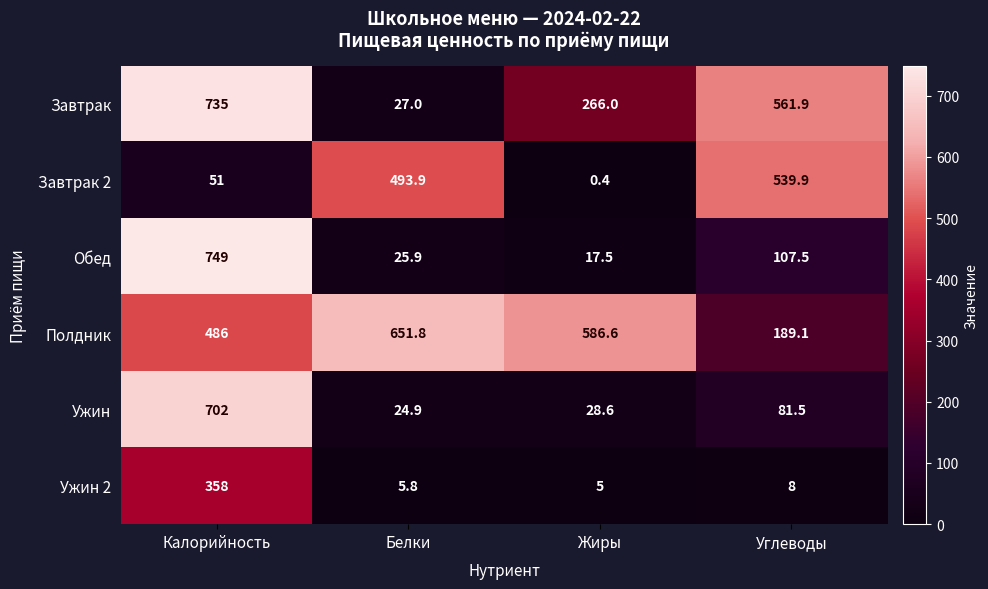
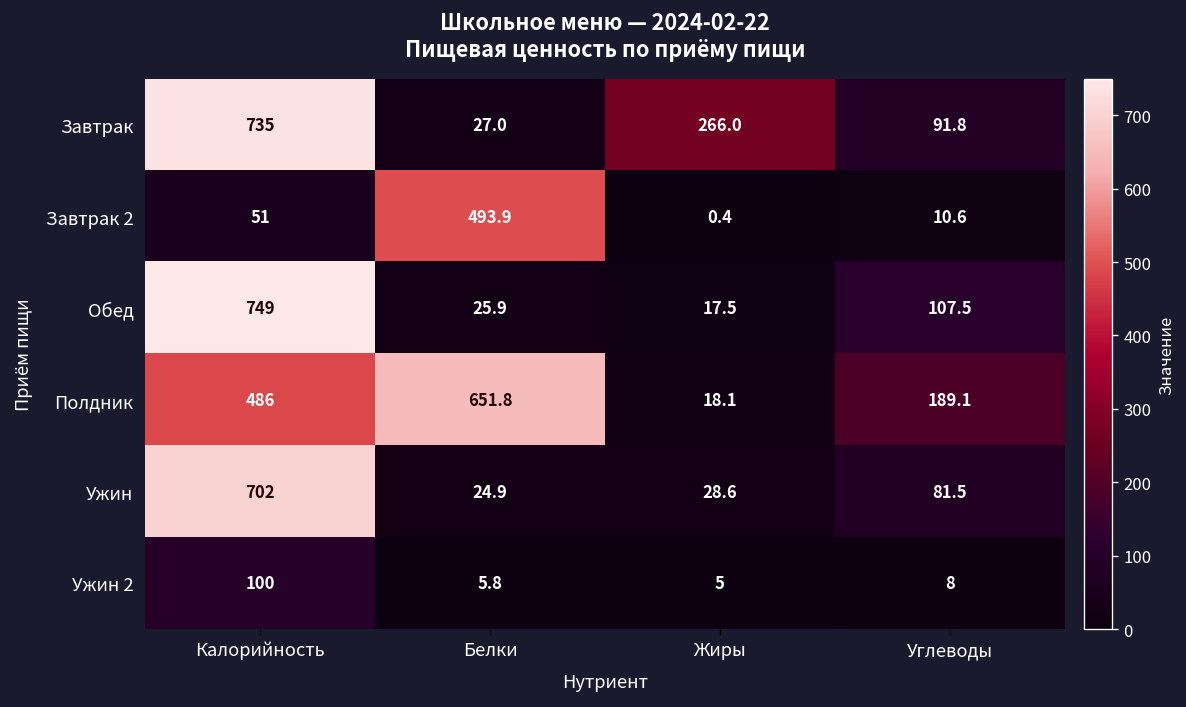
  {
    "Завтрак": {
      "Калорийность": 735,
      "Белки": 27.0,
      "Жиры": 266.0,
-     "Углеводы": 561.9
+     "Углеводы": 91.8
    },
    "Завтрак 2": {
      "Калорийность": 51,
      "Белки": 493.9,
      "Жиры": 0.4,
-     "Углеводы": 539.9
+     "Углеводы": 10.6
    },
    "Обед": {
      "Калорийность": 749,
      "Белки": 25.9,
      "Жиры": 17.5,
      "Углеводы": 107.5
    },
    "Полдник": {
      "Калорийность": 486,
      "Белки": 651.8,
-     "Жиры": 586.6,
+     "Жиры": 18.1,
      "Углеводы": 189.1
    },
    "Ужин": {
      "Калорийность": 702,
      "Белки": 24.9,
      "Жиры": 28.6,
      "Углеводы": 81.5
    },
    "Ужин 2": {
-     "Калорийность": 358,
+     "Калорийность": 100,
      "Белки": 5.8,
      "Жиры": 5,
      "Углеводы": 8
    }
  }
